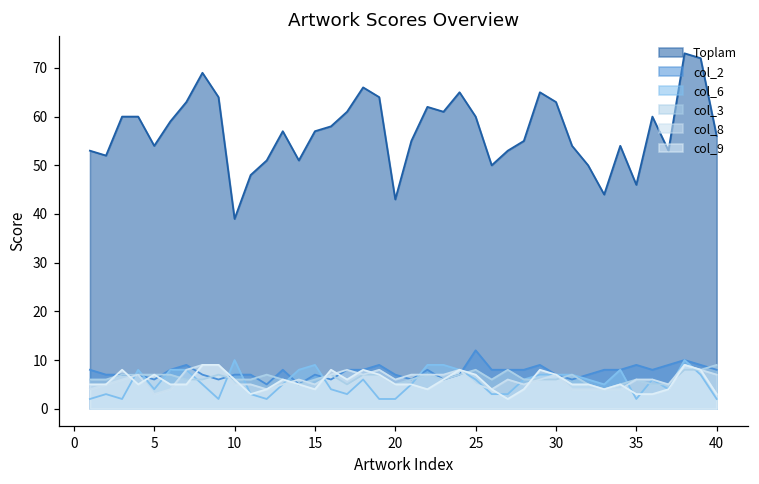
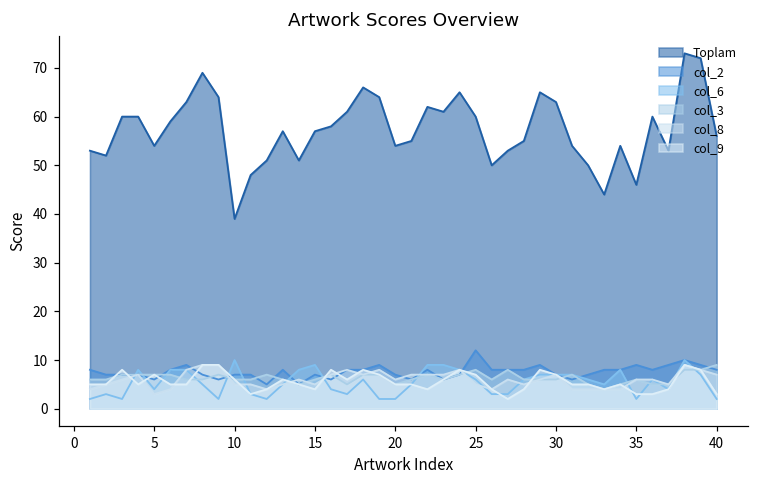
  {
    "Toplam": {
      "5": 54,
      "10": 39,
      "15": 57,
-     "20": 43,
+     "20": 54,
      "25": 60,
      "30": 63,
      "35": 46,
      "40": 56
    },
    "col_2": {
      "5": 6,
      "10": 7,
      "15": 7,
      "20": 7,
      "25": 12,
      "35": 9,
      "40": 8
    }
  }
